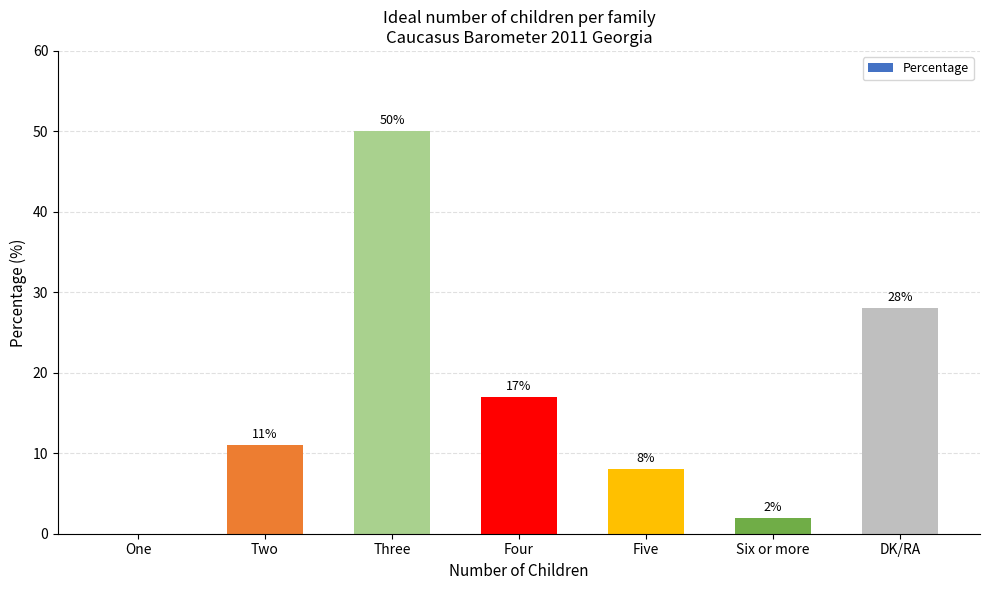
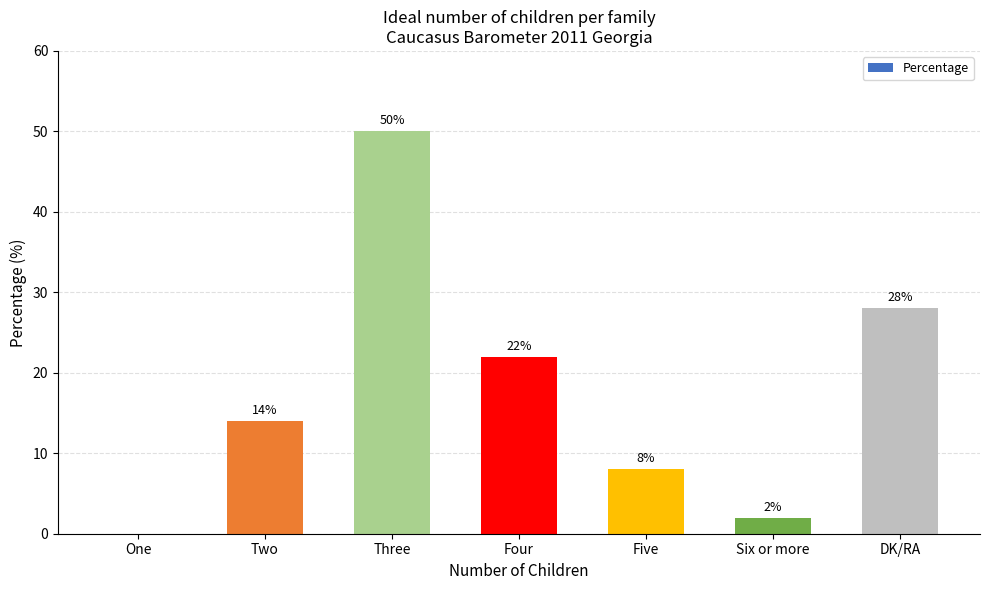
  {
-   "Two": "11%",
+   "Two": "14%",
    "Three": "50%",
-   "Four": "17%",
+   "Four": "22%",
    "Five": "8%",
    "Six or more": "2%",
    "DK/RA": "28%"
  }
